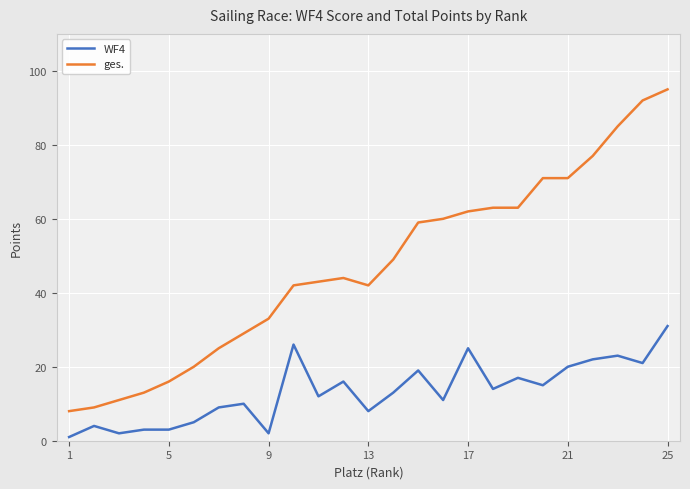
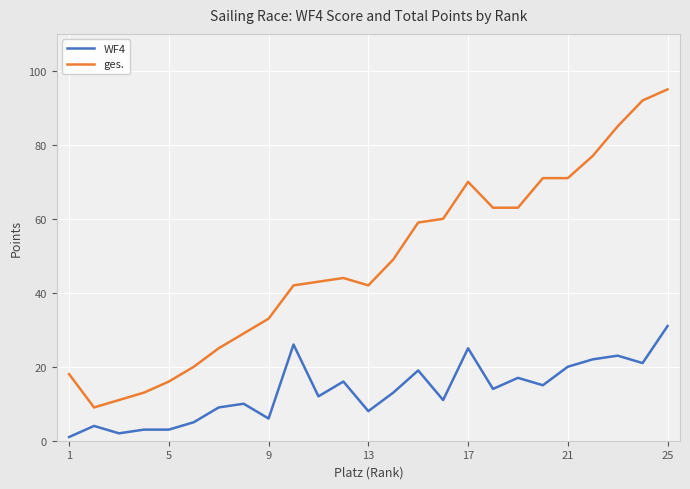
  {
    "WF4": {
      "1": 1,
      "5": 3,
-     "9": 2,
+     "9": 6,
      "13": 8,
      "17": 25,
      "21": 20,
      "25": 31
    },
    "ges.": {
-     "1": 8,
+     "1": 18,
      "5": 16,
      "9": 33,
      "13": 42,
-     "17": 62,
+     "17": 70,
      "21": 71,
      "25": 95
    }
  }
